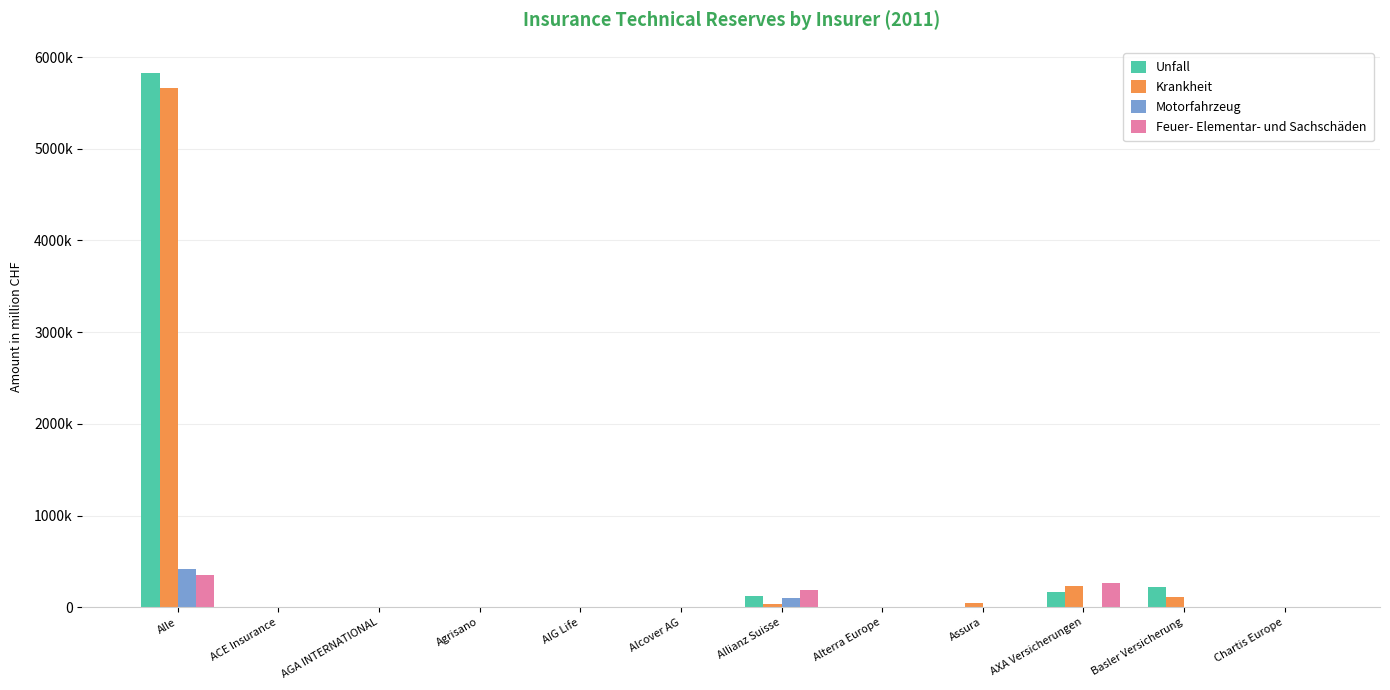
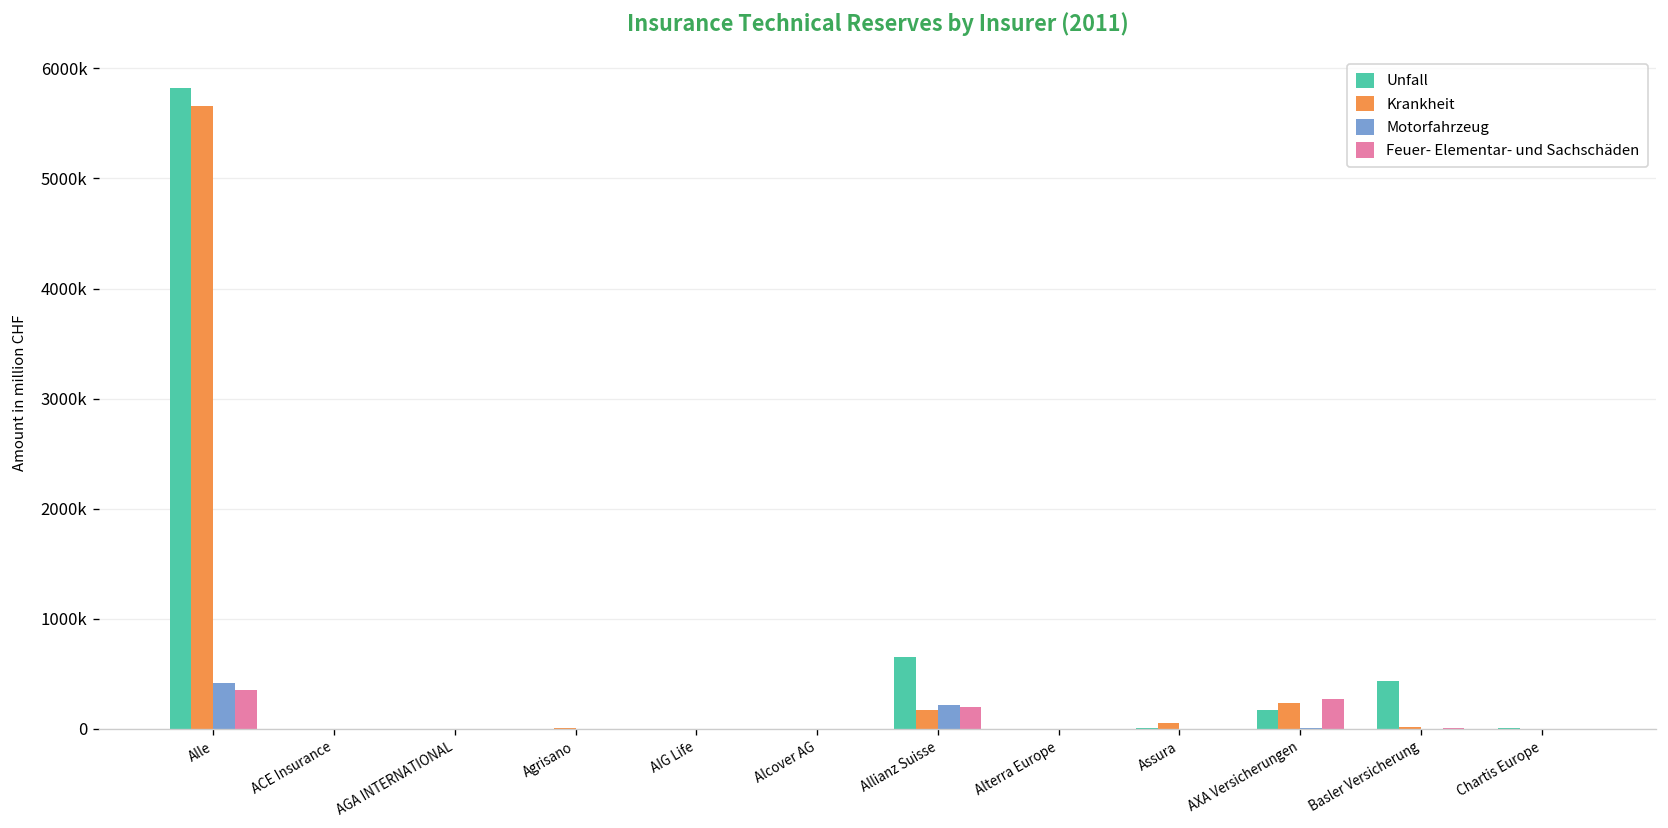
  {
    "Unfall": {
      "Alle": 5800000,
      "Agrisano": 0,
      "Alcover AG": 0,
-     "Allianz Suisse": 100000,
+     "Allianz Suisse": 600000,
      "Alterra Europe": 0,
      "AXA Versicherungen": 200000,
-     "Basler Versicherung": 200000
+     "Basler Versicherung": 400000
    },
    "Krankheit": {
      "Alle": 5700000,
      "ACE Insurance": 0,
      "AIG Life": 0,
      "Alcover AG": 0,
-     "Allianz Suisse": 0,
+     "Allianz Suisse": 200000,
      "Alterra Europe": 0,
      "Assura": 100000,
      "AXA Versicherungen": 200000,
-     "Basler Versicherung": 100000,
+     "Basler Versicherung": 0,
      "Chartis Europe": 0
    },
    "Motorfahrzeug": {
      "Alle": 400000,
      "ACE Insurance": 0,
      "AGA INTERNATIONAL": 0,
      "Agrisano": 0,
      "AIG Life": 0,
      "Alcover AG": 0,
-     "Allianz Suisse": 100000,
+     "Allianz Suisse": 200000,
      "Alterra Europe": 0,
      "Assura": 0
    },
    "Feuer- Elementar- und Sachschäden": {
      "Alle": 400000,
      "Agrisano": 0,
      "AIG Life": 0,
      "Alcover AG": 0,
      "Allianz Suisse": 200000,
      "Alterra Europe": 0,
      "Assura": 0,
      "AXA Versicherungen": 300000
    }
  }
